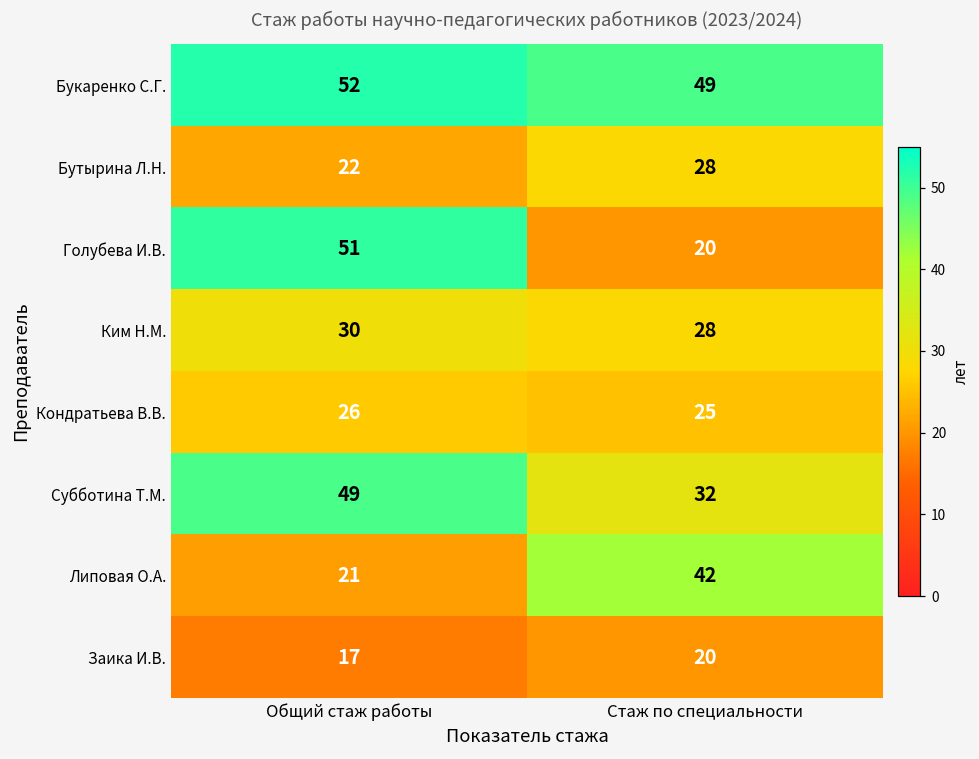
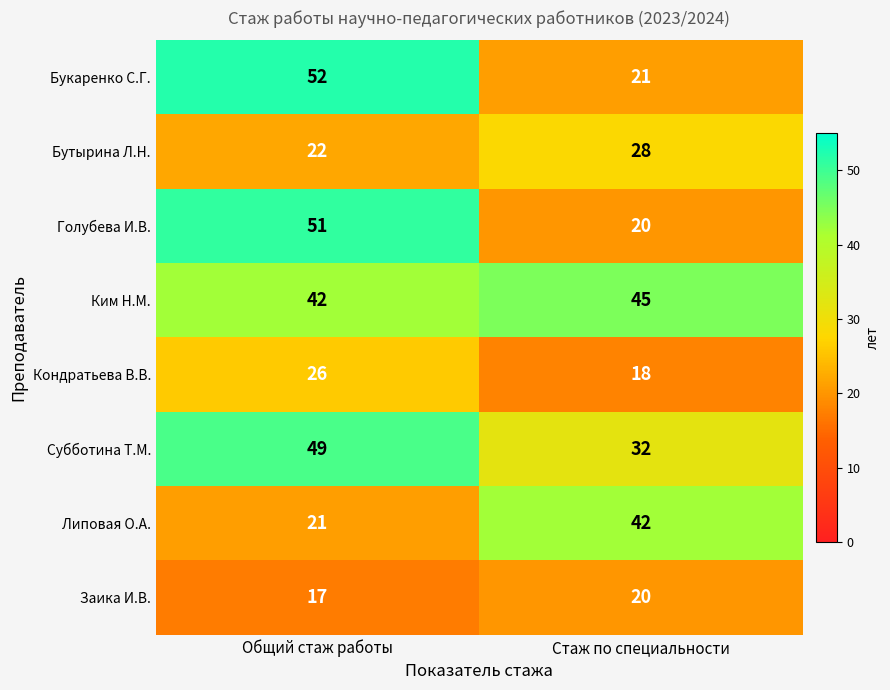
  {
    "Букаренко С.Г.": {
      "Общий стаж работы": 52,
-     "Стаж по специальности": 49
+     "Стаж по специальности": 21
    },
    "Бутырина Л.Н.": {
      "Общий стаж работы": 22,
      "Стаж по специальности": 28
    },
    "Голубева И.В.": {
      "Общий стаж работы": 51,
      "Стаж по специальности": 20
    },
    "Ким Н.М.": {
-     "Общий стаж работы": 30,
-     "Стаж по специальности": 28
+     "Общий стаж работы": 42,
+     "Стаж по специальности": 45
    },
    "Кондратьева В.В.": {
      "Общий стаж работы": 26,
-     "Стаж по специальности": 25
+     "Стаж по специальности": 18
    },
    "Субботина Т.М.": {
      "Общий стаж работы": 49,
      "Стаж по специальности": 32
    },
    "Липовая О.А.": {
      "Общий стаж работы": 21,
      "Стаж по специальности": 42
    },
    "Заика И.В.": {
      "Общий стаж работы": 17,
      "Стаж по специальности": 20
    }
  }
